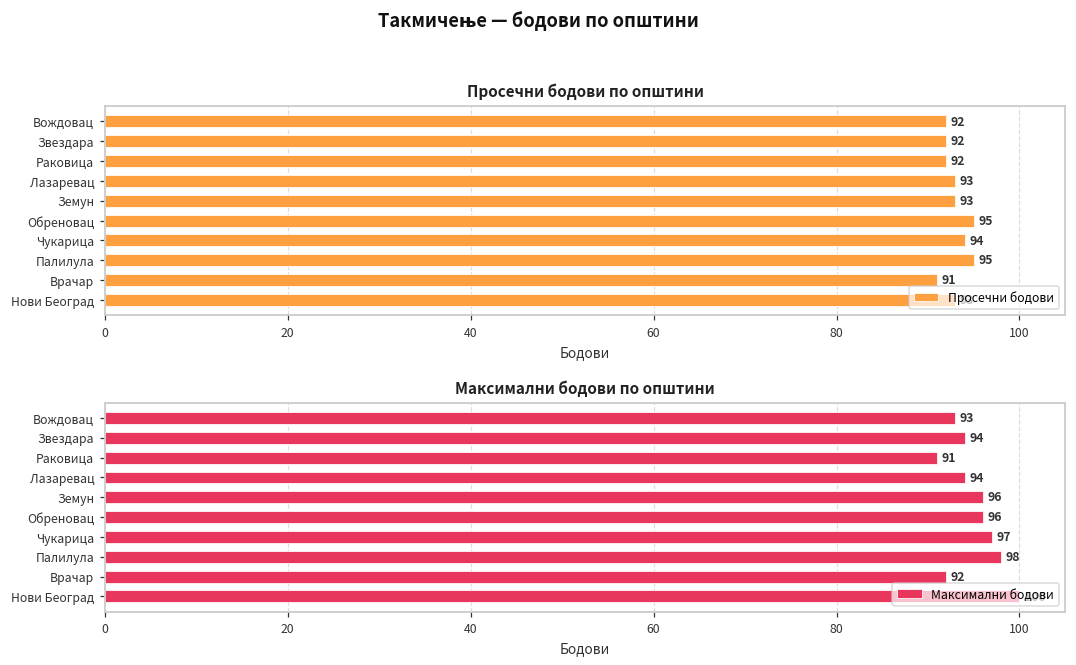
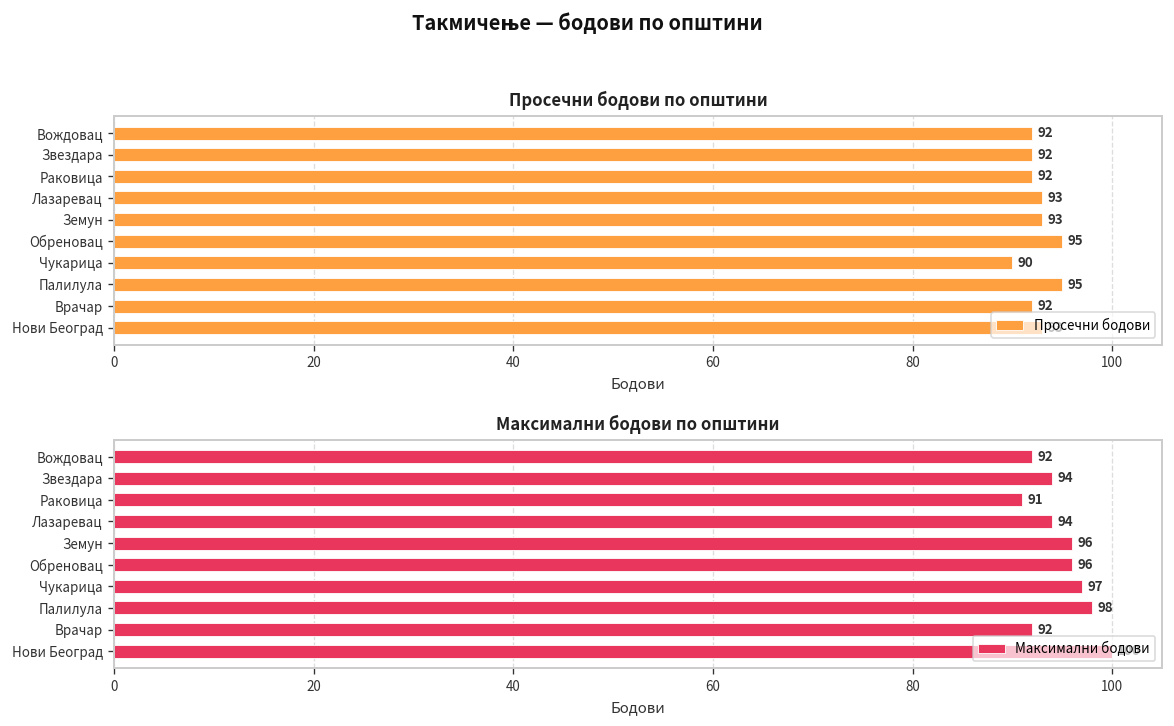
  {
    "Просечни бодови по општини": {
      "Вождовац": 92,
      "Звездара": 92,
      "Раковица": 92,
      "Лазаревац": 93,
      "Земун": 93,
      "Обреновац": 95,
-     "Чукарица": 94,
+     "Чукарица": 90,
      "Палилула": 95,
-     "Врачар": 91
+     "Врачар": 92
    },
    "Максимални бодови по општини": {
-     "Вождовац": 93,
+     "Вождовац": 92,
      "Звездара": 94,
      "Раковица": 91,
      "Лазаревац": 94,
      "Земун": 96,
      "Обреновац": 96,
      "Чукарица": 97,
      "Палилула": 98
    }
  }
